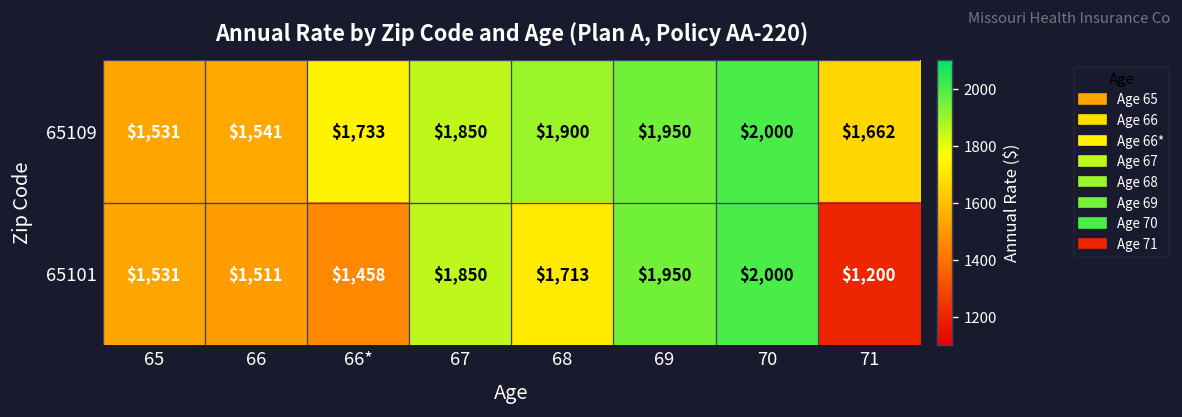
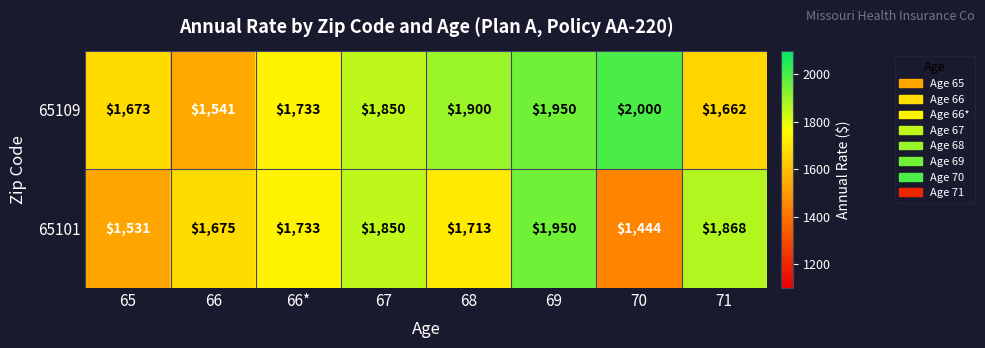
  {
    "65109": {
-     "65": "$1,531",
+     "65": "$1,673",
      "66": "$1,541",
      "66*": "$1,733",
      "67": "$1,850",
      "68": "$1,900",
      "69": "$1,950",
      "70": "$2,000",
      "71": "$1,662"
    },
    "65101": {
      "65": "$1,531",
-     "66": "$1,511",
-     "66*": "$1,458",
+     "66": "$1,675",
+     "66*": "$1,733",
      "67": "$1,850",
      "68": "$1,713",
      "69": "$1,950",
-     "70": "$2,000",
-     "71": "$1,200"
+     "70": "$1,444",
+     "71": "$1,868"
    }
  }
